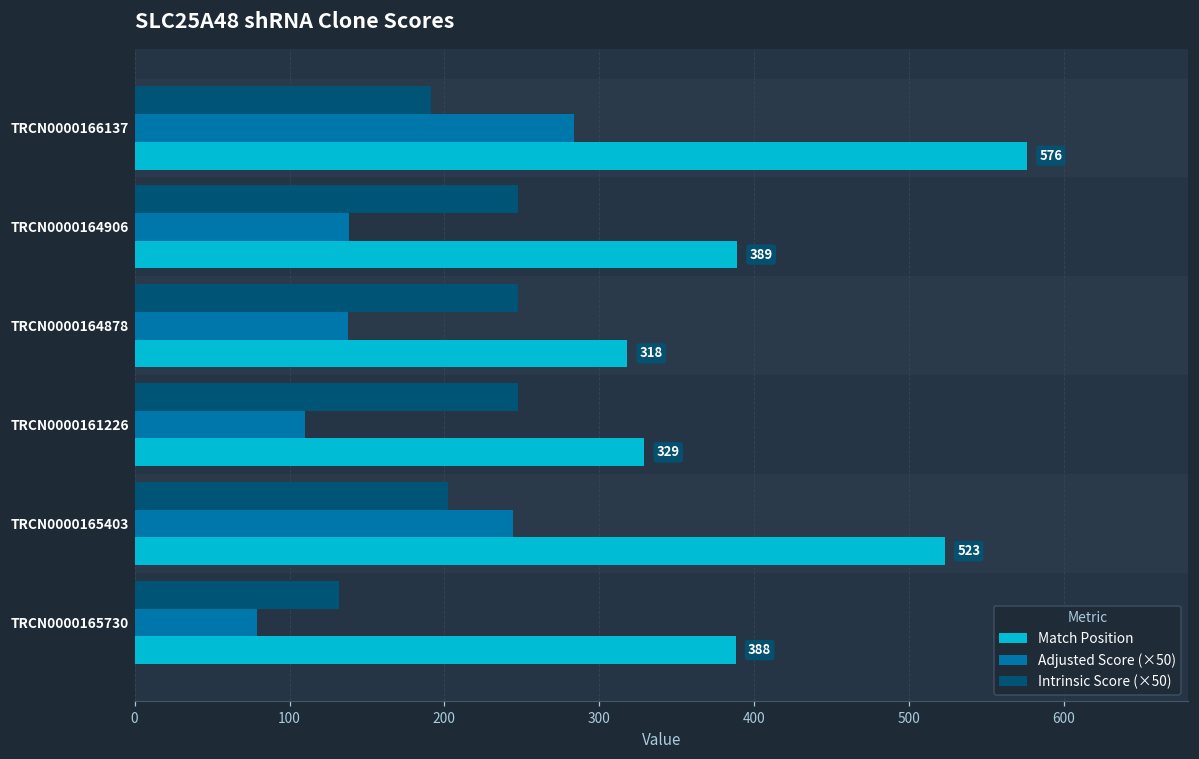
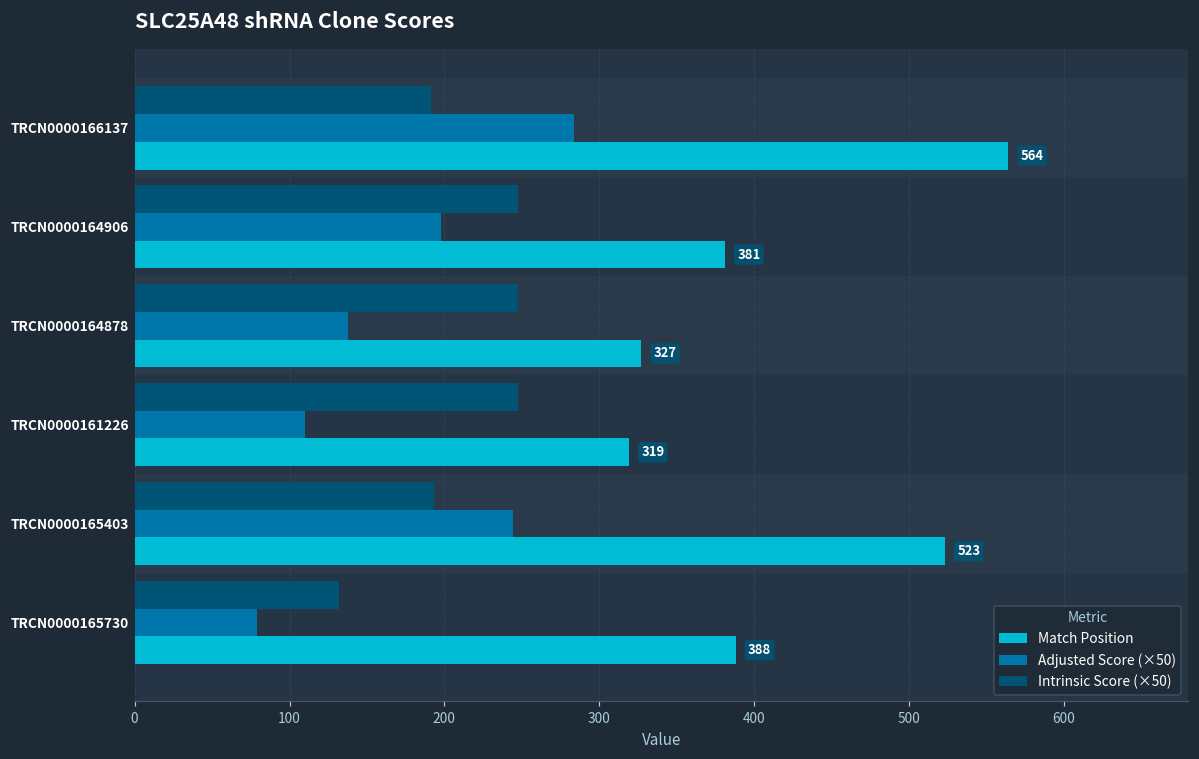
  {
    "Match Position": {
-     "TRCN0000166137": 576,
-     "TRCN0000164906": 389,
-     "TRCN0000164878": 318,
-     "TRCN0000161226": 329
+     "TRCN0000166137": 564,
+     "TRCN0000164906": 381,
+     "TRCN0000164878": 327,
+     "TRCN0000161226": 319
    },
    "Adjusted Score (×50)": {
-     "TRCN0000164906": 139
+     "TRCN0000164906": 198
    },
    "Intrinsic Score (×50)": {
-     "TRCN0000165403": 203
+     "TRCN0000165403": 194
    }
  }
